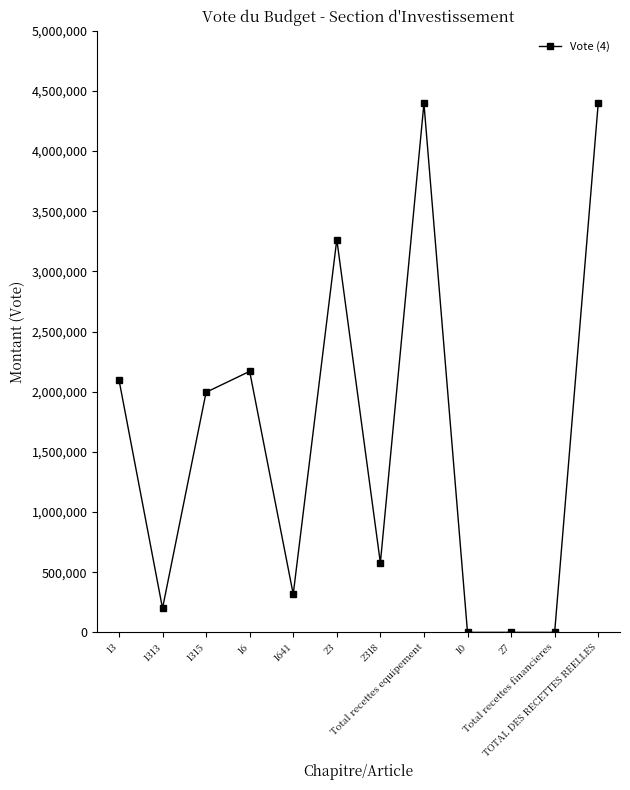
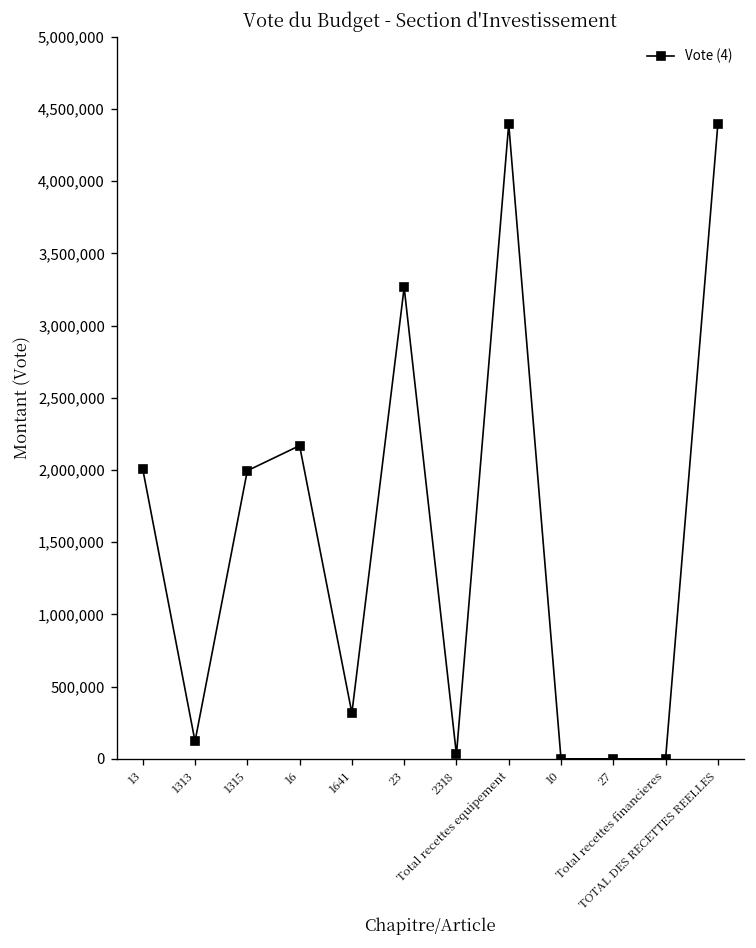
  {
-   "13": "2,100,000",
-   "1313": "200,000",
+   "13": "2,010,000",
+   "1313": "120,000",
    "1315": "2,000,000",
    "16": "2,170,000",
    "1641": "320,000",
    "23": "3,260,000",
-   "2318": "580,000",
+   "2318": "30,000",
    "Total recettes equipement": "4,400,000",
    "10": "0",
    "27": "0",
    "Total recettes financieres": "0",
    "TOTAL DES RECETTES REELLES": "4,400,000"
  }
